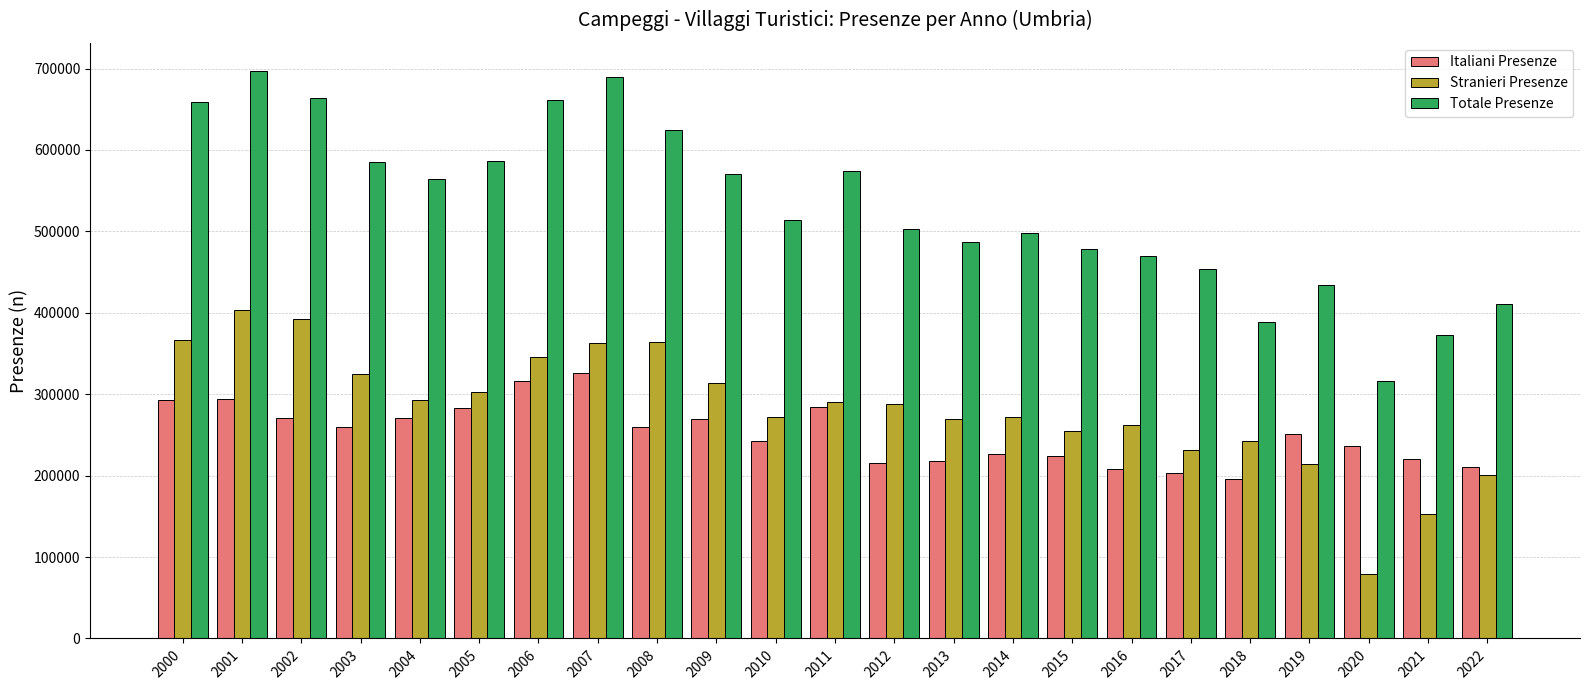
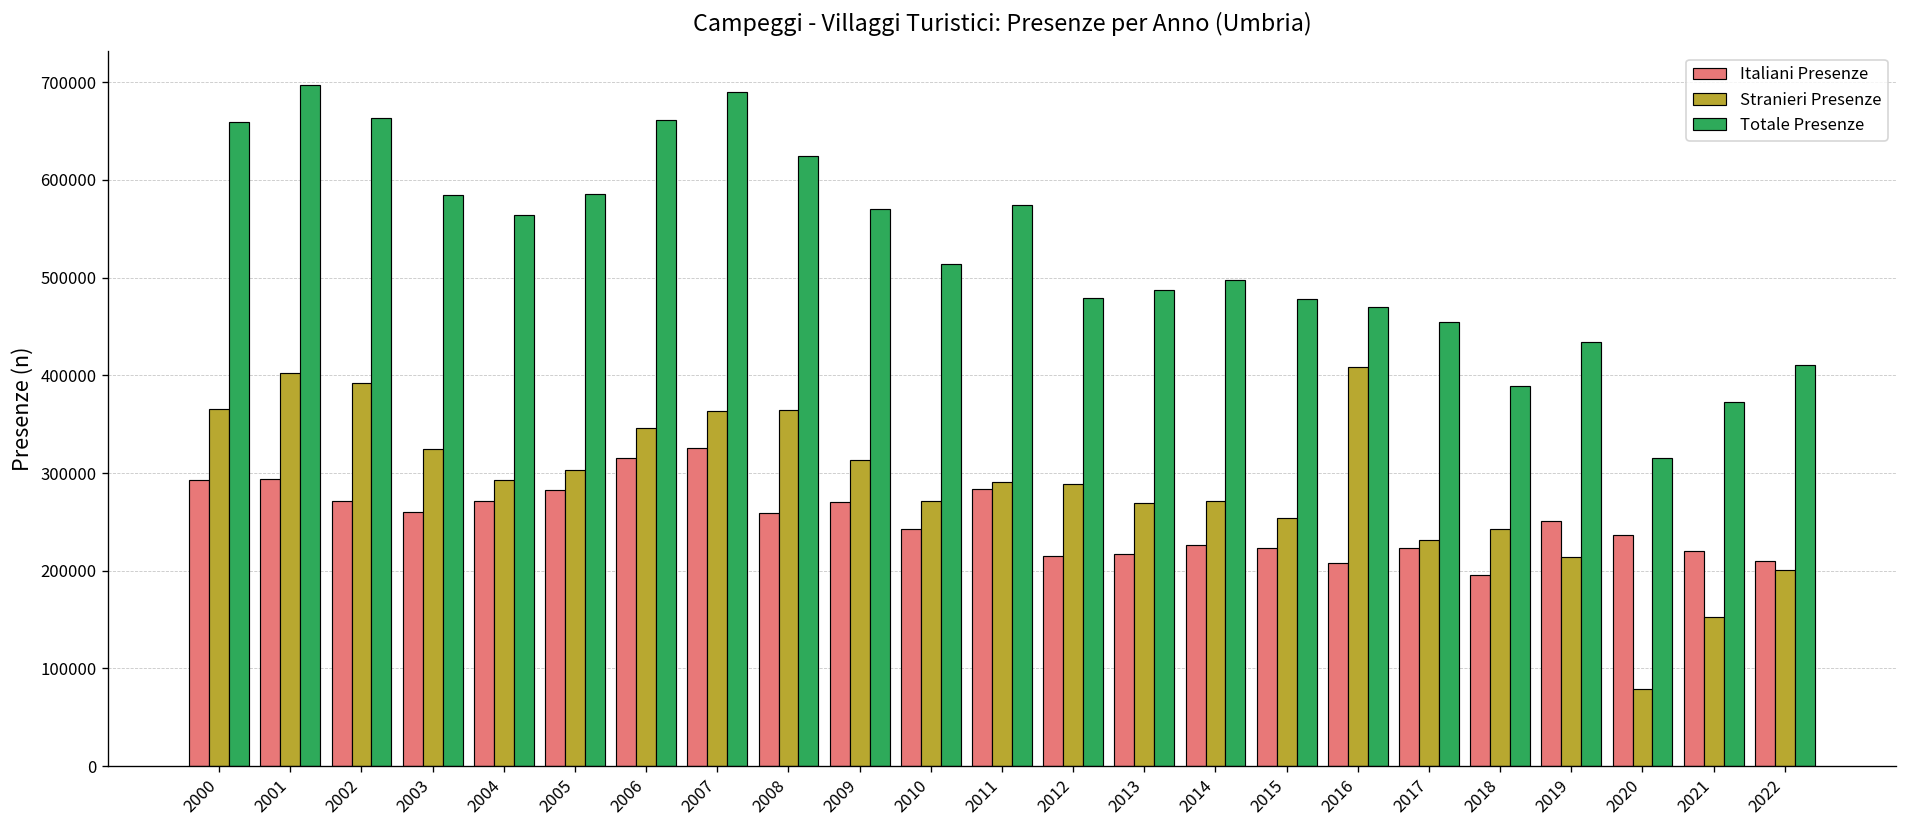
  {
    "Italiani Presenze": {
      "2000": 290000,
      "2001": 290000,
      "2002": 270000,
      "2003": 260000,
      "2004": 270000,
      "2005": 280000,
      "2006": 320000,
      "2007": 330000,
      "2008": 260000,
      "2009": 270000,
      "2010": 240000,
      "2011": 280000,
      "2012": 220000,
      "2013": 220000,
      "2014": 230000,
      "2015": 220000,
      "2016": 210000,
-     "2017": 200000,
+     "2017": 220000,
      "2018": 200000,
      "2019": 250000,
      "2020": 240000,
      "2021": 220000,
      "2022": 210000
    },
    "Stranieri Presenze": {
      "2000": 370000,
      "2001": 400000,
      "2002": 390000,
      "2003": 330000,
      "2004": 290000,
      "2005": 300000,
      "2006": 350000,
      "2007": 360000,
      "2008": 360000,
      "2009": 310000,
      "2010": 270000,
      "2011": 290000,
      "2012": 290000,
      "2013": 270000,
      "2014": 270000,
      "2015": 250000,
-     "2016": 260000,
+     "2016": 410000,
      "2017": 230000,
      "2018": 240000,
      "2019": 210000,
      "2020": 80000,
      "2021": 150000,
      "2022": 200000
    },
    "Totale Presenze": {
      "2000": 660000,
      "2001": 700000,
      "2002": 660000,
      "2003": 580000,
      "2004": 560000,
      "2005": 590000,
      "2006": 660000,
      "2007": 690000,
      "2008": 620000,
      "2009": 570000,
      "2010": 510000,
      "2011": 570000,
-     "2012": 500000,
+     "2012": 480000,
      "2013": 490000,
      "2014": 500000,
      "2015": 480000,
      "2016": 470000,
      "2017": 450000,
      "2018": 390000,
      "2019": 430000,
      "2020": 320000,
      "2021": 370000,
      "2022": 410000
    }
  }
